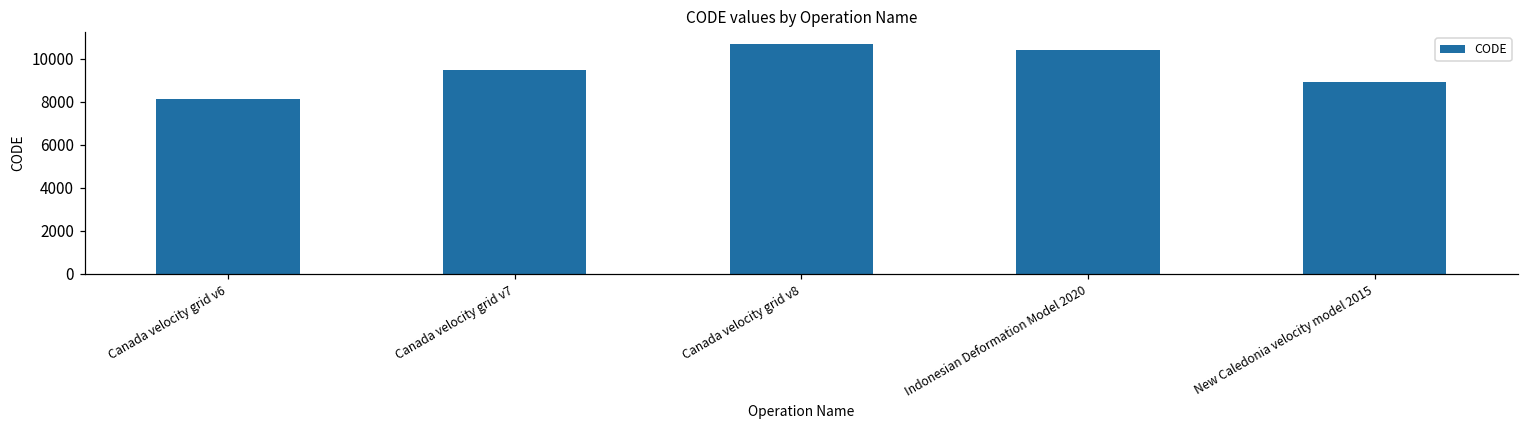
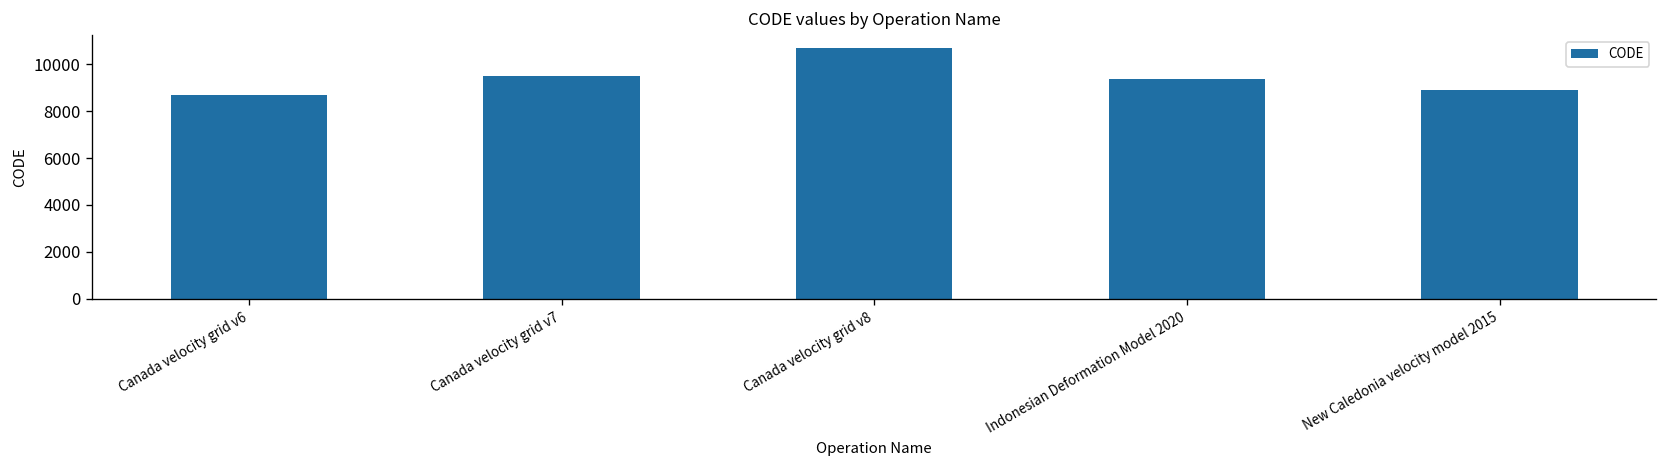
  {
-   "Canada velocity grid v6": 8100,
+   "Canada velocity grid v6": 8700,
    "Canada velocity grid v7": 9500,
    "Canada velocity grid v8": 10700,
-   "Indonesian Deformation Model 2020": 10400,
+   "Indonesian Deformation Model 2020": 9400,
    "New Caledonia velocity model 2015": 8900
  }
